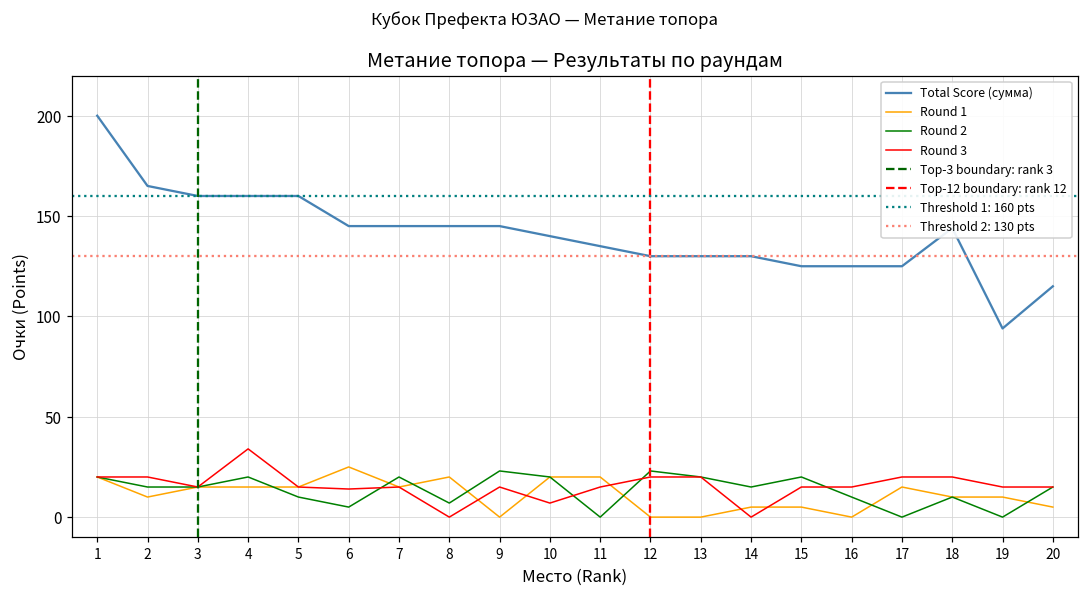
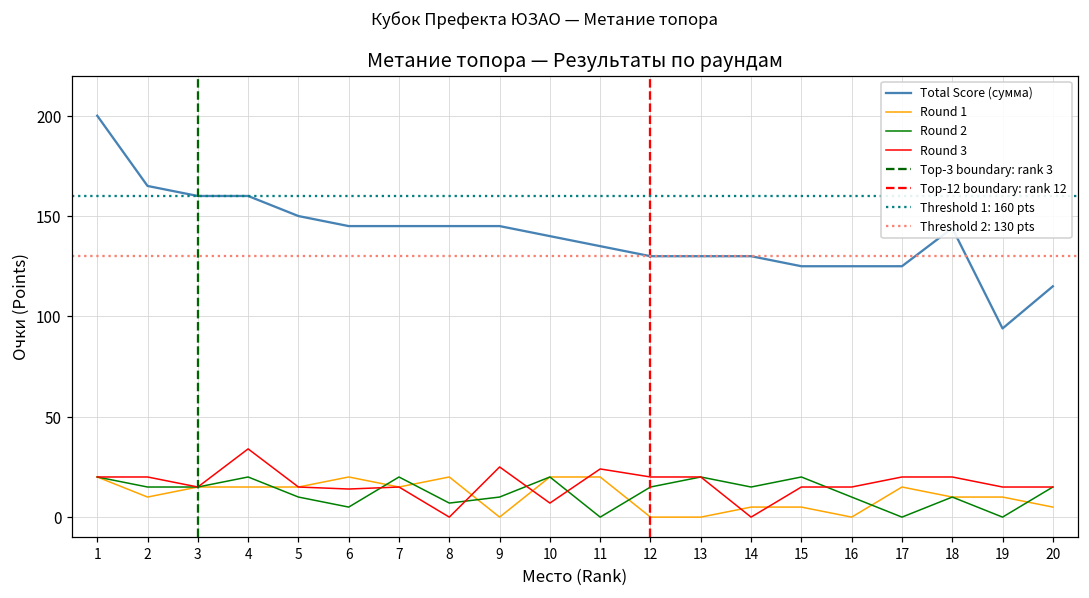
  {
    "Total Score (сумма)": {
      "1": 200,
      "2": 165,
      "3": 160,
      "4": 160,
-     "5": 160,
+     "5": 150,
      "6": 145,
      "7": 145,
      "8": 145,
      "9": 145,
      "10": 140,
      "11": 135,
      "12": 130,
      "13": 130,
      "14": 130,
      "15": 125,
      "16": 125,
      "17": 125,
      "18": 144,
      "19": 94,
      "20": 115
    },
    "Round 1": {
      "2": 10,
      "4": 15,
-     "6": 25,
+     "6": 20,
      "8": 20,
      "9": 0,
      "11": 20,
      "12": 0,
      "13": 0,
      "14": 5,
      "15": 5,
      "16": 0,
      "17": 15,
      "19": 10,
      "20": 5
    },
    "Round 2": {
      "2": 15,
      "4": 20,
      "5": 10,
      "6": 5,
      "7": 20,
      "8": 7,
-     "9": 23,
+     "9": 10,
      "11": 0,
-     "12": 23,
+     "12": 15,
      "14": 15,
      "15": 20,
      "16": 10,
      "17": 0,
      "19": 0
    },
    "Round 3": {
      "2": 20,
      "4": 34,
      "6": 14,
      "8": 0,
-     "9": 15,
+     "9": 25,
      "10": 7,
-     "11": 15,
+     "11": 24,
      "12": 20,
      "14": 0,
      "15": 15,
      "16": 15,
      "17": 20,
      "18": 20,
      "19": 15
    }
  }
